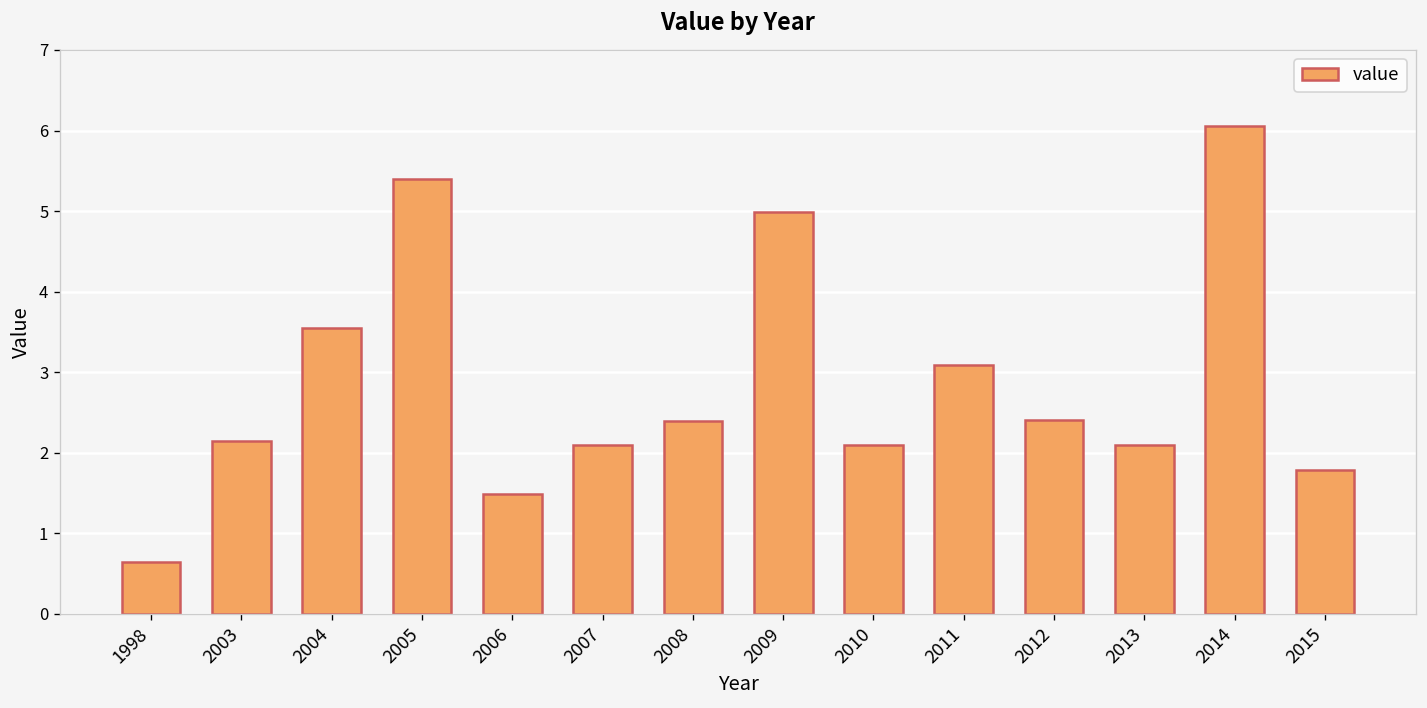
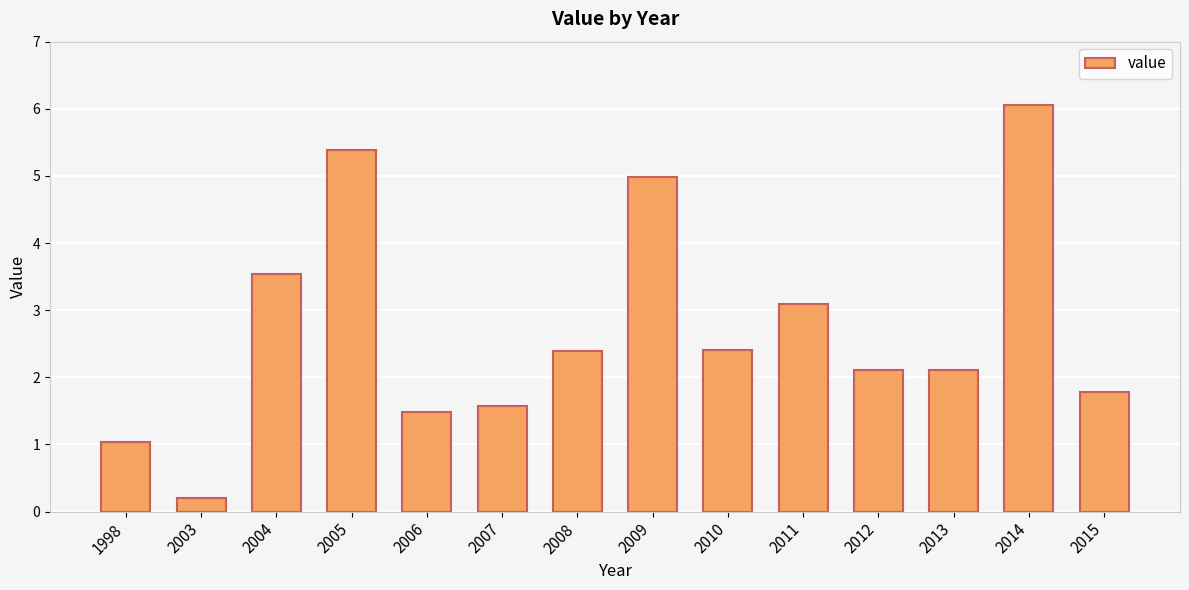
  {
-   "1998": 0.6,
-   "2003": 2.1,
+   "1998": 1.0,
+   "2003": 0.2,
    "2004": 3.5,
    "2005": 5.4,
    "2006": 1.5,
-   "2007": 2.1,
+   "2007": 1.6,
    "2008": 2.4,
    "2009": 5.0,
-   "2010": 2.1,
+   "2010": 2.4,
    "2011": 3.1,
-   "2012": 2.4,
+   "2012": 2.1,
    "2013": 2.1,
    "2014": 6.1,
    "2015": 1.8
  }
